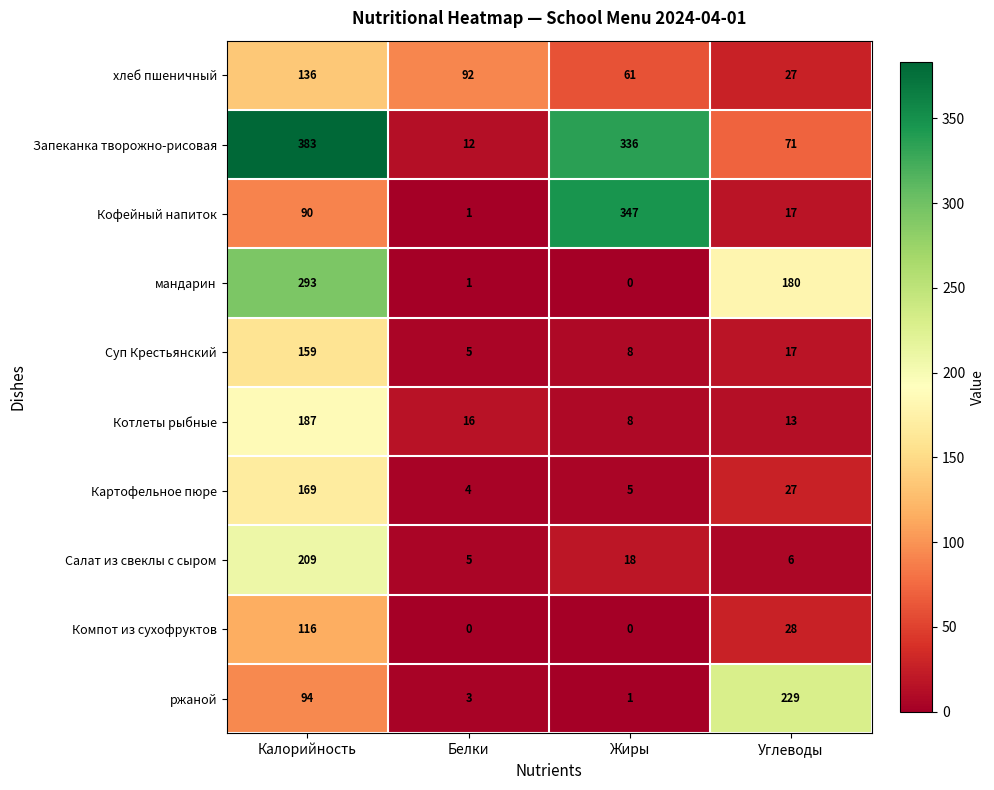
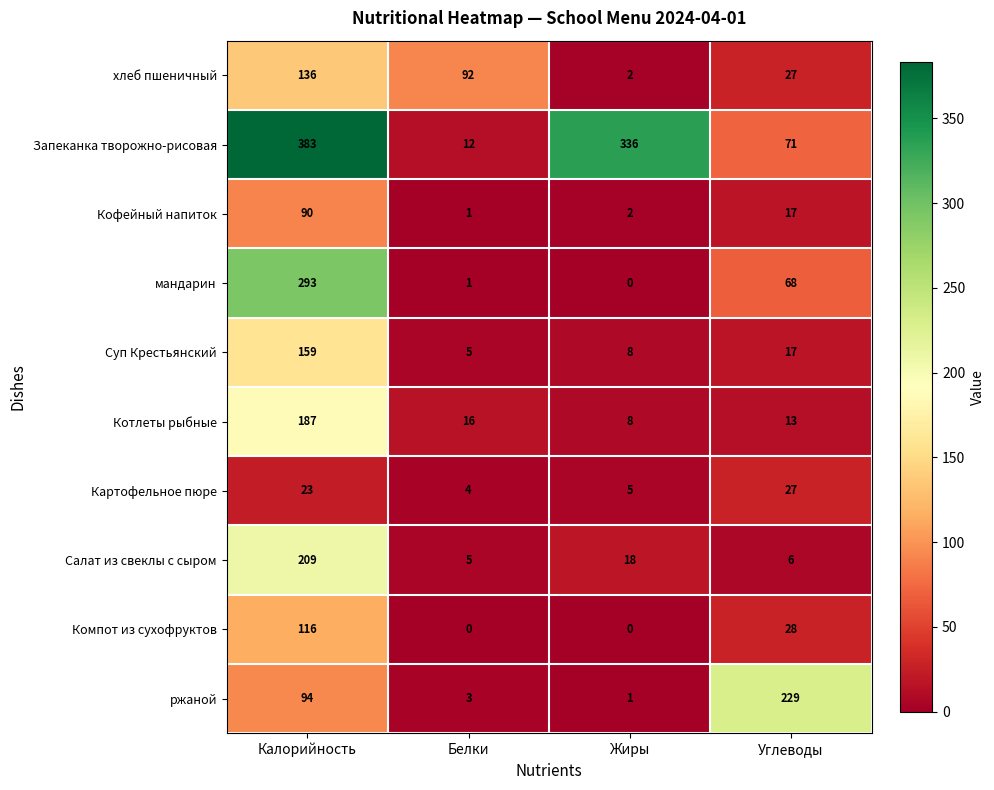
  {
    "хлеб пшеничный": {
      "Калорийность": 136,
      "Белки": 92,
-     "Жиры": 61,
+     "Жиры": 2,
      "Углеводы": 27
    },
    "Запеканка творожно-рисовая": {
      "Калорийность": 383,
      "Белки": 12,
      "Жиры": 336,
      "Углеводы": 71
    },
    "Кофейный напиток": {
      "Калорийность": 90,
      "Белки": 1,
-     "Жиры": 347,
+     "Жиры": 2,
      "Углеводы": 17
    },
    "мандарин": {
      "Калорийность": 293,
      "Белки": 1,
      "Жиры": 0,
-     "Углеводы": 180
+     "Углеводы": 68
    },
    "Суп Крестьянский": {
      "Калорийность": 159,
      "Белки": 5,
      "Жиры": 8,
      "Углеводы": 17
    },
    "Котлеты рыбные": {
      "Калорийность": 187,
      "Белки": 16,
      "Жиры": 8,
      "Углеводы": 13
    },
    "Картофельное пюре": {
-     "Калорийность": 169,
+     "Калорийность": 23,
      "Белки": 4,
      "Жиры": 5,
      "Углеводы": 27
    },
    "Салат из свеклы с сыром": {
      "Калорийность": 209,
      "Белки": 5,
      "Жиры": 18,
      "Углеводы": 6
    },
    "Компот из сухофруктов": {
      "Калорийность": 116,
      "Белки": 0,
      "Жиры": 0,
      "Углеводы": 28
    },
    "ржаной": {
      "Калорийность": 94,
      "Белки": 3,
      "Жиры": 1,
      "Углеводы": 229
    }
  }
